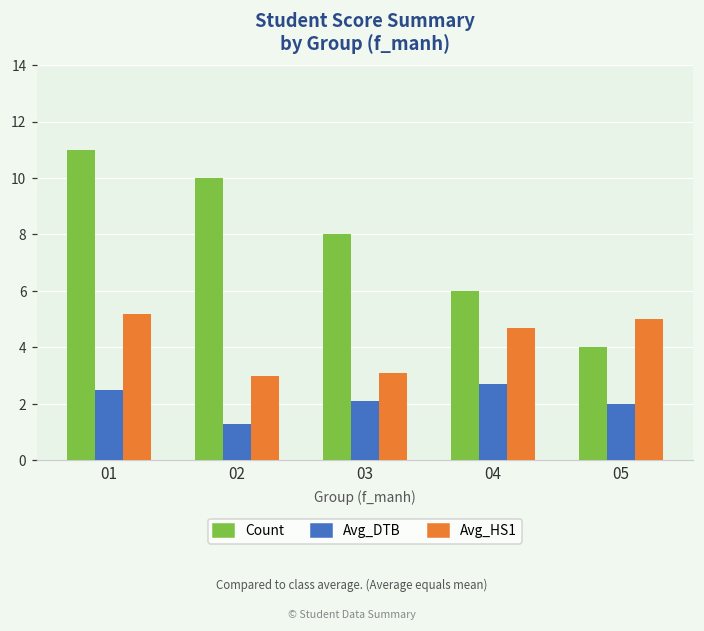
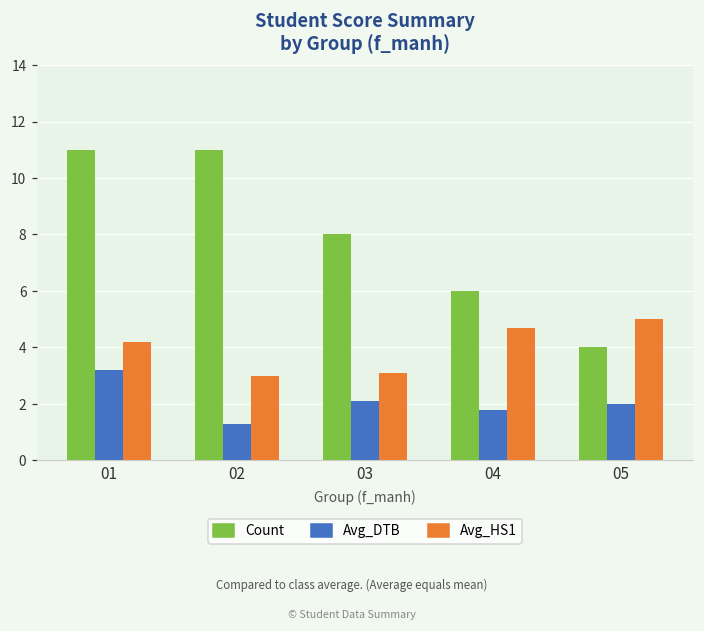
  {
    "Count": {
      "01": 11,
-     "02": 10,
+     "02": 11,
      "03": 8,
      "04": 6,
      "05": 4
    },
    "Avg_DTB": {
-     "01": 2.5,
+     "01": 3.2,
      "02": 1.3,
      "03": 2.1,
-     "04": 2.7,
+     "04": 1.8,
      "05": 2.0
    },
    "Avg_HS1": {
-     "01": 5.2,
+     "01": 4.2,
      "02": 3.0,
      "03": 3.1,
      "04": 4.7,
      "05": 5.0
    }
  }
